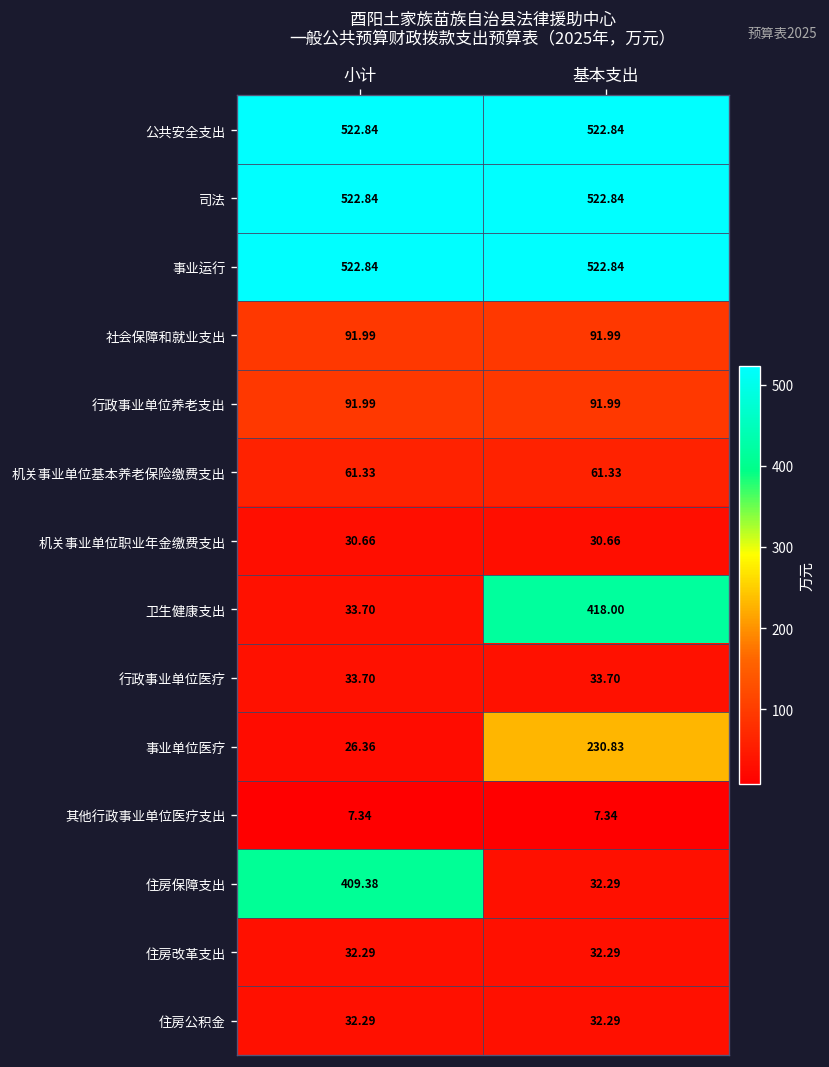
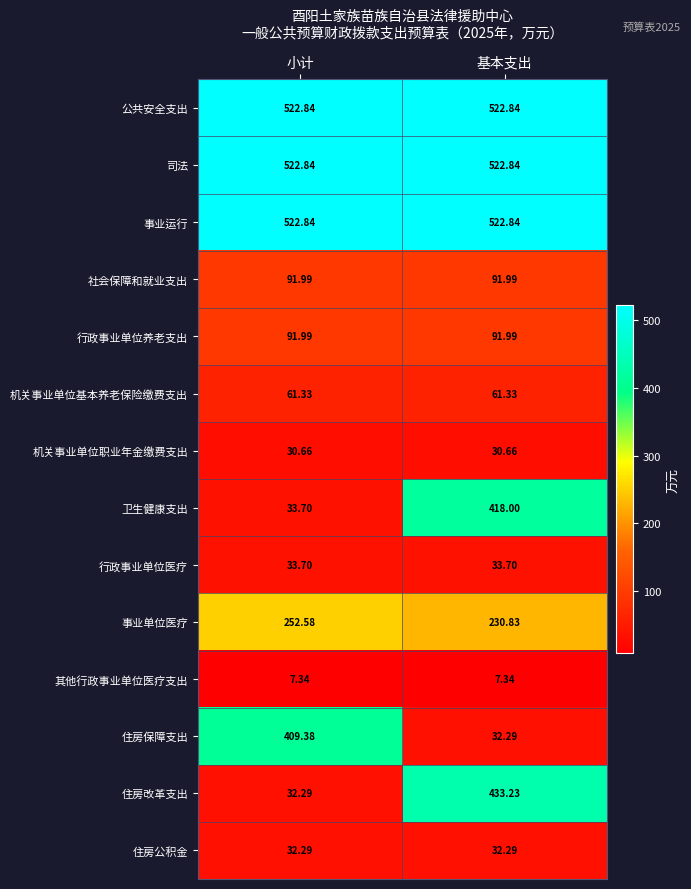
  {
    "公共安全支出": {
      "小计": 522.84,
      "基本支出": 522.84
    },
    "司法": {
      "小计": 522.84,
      "基本支出": 522.84
    },
    "事业运行": {
      "小计": 522.84,
      "基本支出": 522.84
    },
    "社会保障和就业支出": {
      "小计": 91.99,
      "基本支出": 91.99
    },
    "行政事业单位养老支出": {
      "小计": 91.99,
      "基本支出": 91.99
    },
    "机关事业单位基本养老保险缴费支出": {
      "小计": 61.33,
      "基本支出": 61.33
    },
    "机关事业单位职业年金缴费支出": {
      "小计": 30.66,
      "基本支出": 30.66
    },
    "卫生健康支出": {
      "小计": 33.70,
      "基本支出": 418.00
    },
    "行政事业单位医疗": {
      "小计": 33.70,
      "基本支出": 33.70
    },
    "事业单位医疗": {
-     "小计": 26.36,
+     "小计": 252.58,
      "基本支出": 230.83
    },
    "其他行政事业单位医疗支出": {
      "小计": 7.34,
      "基本支出": 7.34
    },
    "住房保障支出": {
      "小计": 409.38,
      "基本支出": 32.29
    },
    "住房改革支出": {
      "小计": 32.29,
-     "基本支出": 32.29
+     "基本支出": 433.23
    },
    "住房公积金": {
      "小计": 32.29,
      "基本支出": 32.29
    }
  }
